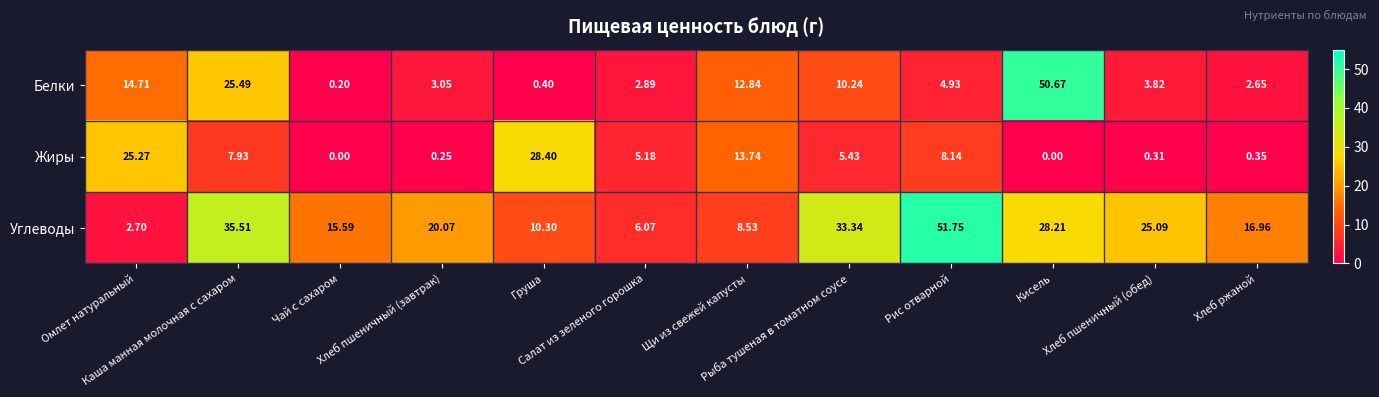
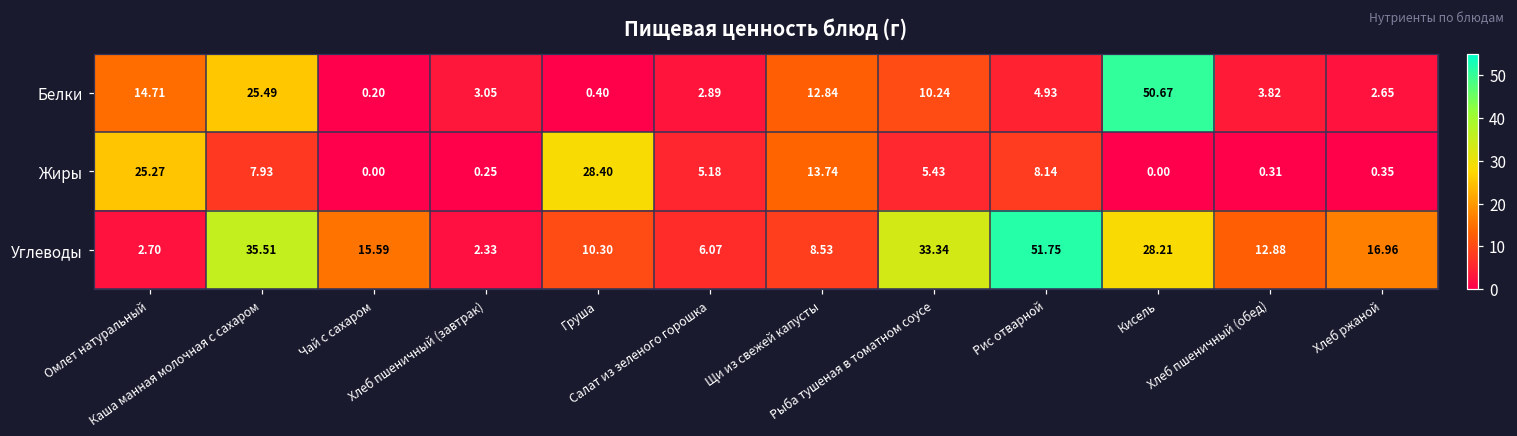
  {
    "Белки": {
      "Омлет натуральный": 14.71,
      "Каша манная молочная с сахаром": 25.49,
      "Чай с сахаром": 0.20,
      "Хлеб пшеничный (завтрак)": 3.05,
      "Груша": 0.40,
      "Салат из зеленого горошка": 2.89,
      "Щи из свежей капусты": 12.84,
      "Рыба тушеная в томатном соусе": 10.24,
      "Рис отварной": 4.93,
      "Кисель": 50.67,
      "Хлеб пшеничный (обед)": 3.82,
      "Хлеб ржаной": 2.65
    },
    "Жиры": {
      "Омлет натуральный": 25.27,
      "Каша манная молочная с сахаром": 7.93,
      "Чай с сахаром": 0.00,
      "Хлеб пшеничный (завтрак)": 0.25,
      "Груша": 28.40,
      "Салат из зеленого горошка": 5.18,
      "Щи из свежей капусты": 13.74,
      "Рыба тушеная в томатном соусе": 5.43,
      "Рис отварной": 8.14,
      "Кисель": 0.00,
      "Хлеб пшеничный (обед)": 0.31,
      "Хлеб ржаной": 0.35
    },
    "Углеводы": {
      "Омлет натуральный": 2.70,
      "Каша манная молочная с сахаром": 35.51,
      "Чай с сахаром": 15.59,
-     "Хлеб пшеничный (завтрак)": 20.07,
+     "Хлеб пшеничный (завтрак)": 2.33,
      "Груша": 10.30,
      "Салат из зеленого горошка": 6.07,
      "Щи из свежей капусты": 8.53,
      "Рыба тушеная в томатном соусе": 33.34,
      "Рис отварной": 51.75,
      "Кисель": 28.21,
-     "Хлеб пшеничный (обед)": 25.09,
+     "Хлеб пшеничный (обед)": 12.88,
      "Хлеб ржаной": 16.96
    }
  }
